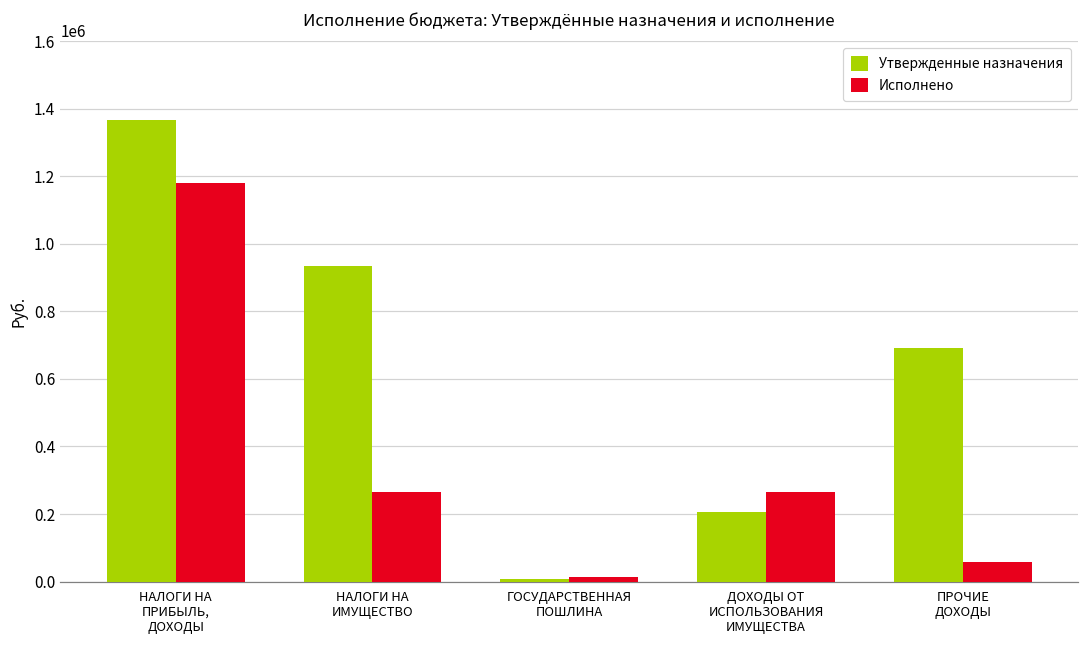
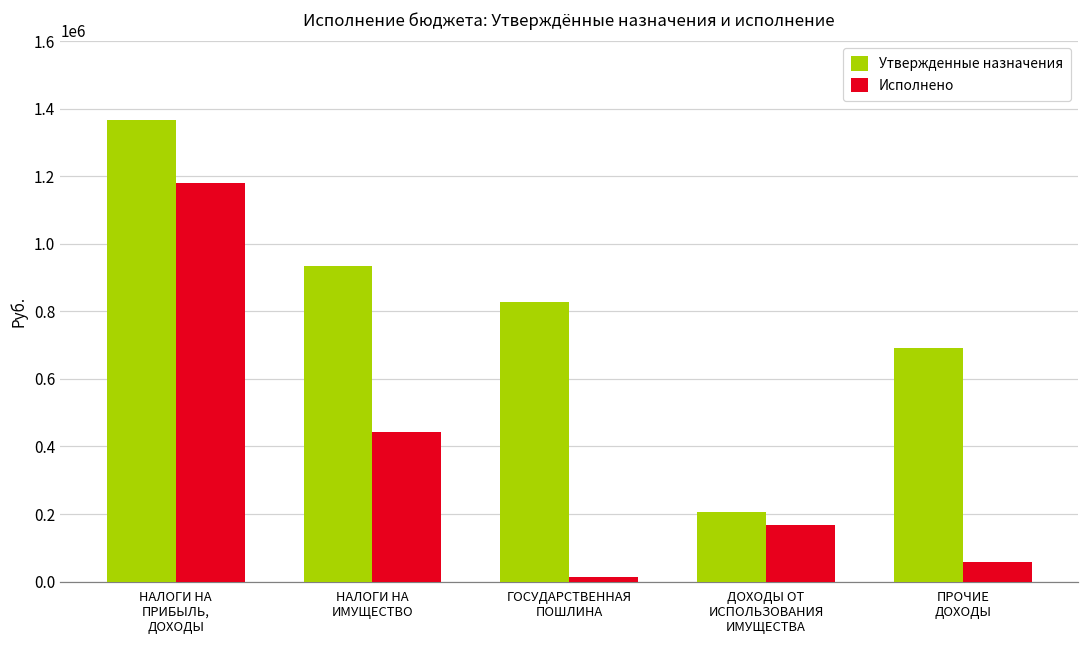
  {
    "Утвержденные назначения": {
      "НАЛОГИ НА ПРИБЫЛЬ, ДОХОДЫ": 1370000,
      "НАЛОГИ НА ИМУЩЕСТВО": 930000,
-     "ГОСУДАРСТВЕННАЯ ПОШЛИНА": 10000,
+     "ГОСУДАРСТВЕННАЯ ПОШЛИНА": 830000,
      "ДОХОДЫ ОТ ИСПОЛЬЗОВАНИЯ ИМУЩЕСТВА": 210000,
      "ПРОЧИЕ ДОХОДЫ": 690000
    },
    "Исполнено": {
      "НАЛОГИ НА ПРИБЫЛЬ, ДОХОДЫ": 1180000,
-     "НАЛОГИ НА ИМУЩЕСТВО": 260000,
+     "НАЛОГИ НА ИМУЩЕСТВО": 440000,
      "ГОСУДАРСТВЕННАЯ ПОШЛИНА": 10000,
-     "ДОХОДЫ ОТ ИСПОЛЬЗОВАНИЯ ИМУЩЕСТВА": 270000,
+     "ДОХОДЫ ОТ ИСПОЛЬЗОВАНИЯ ИМУЩЕСТВА": 170000,
      "ПРОЧИЕ ДОХОДЫ": 60000
    }
  }
